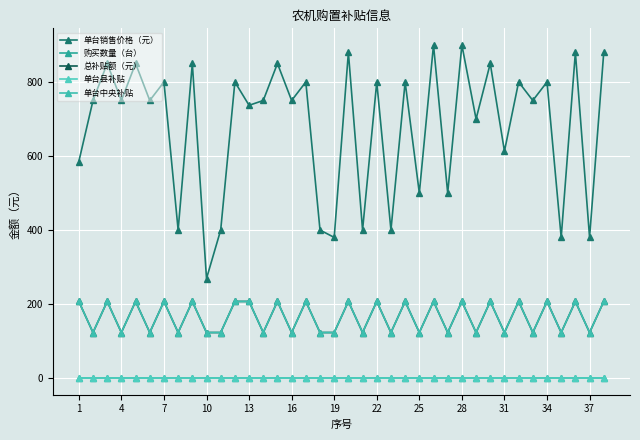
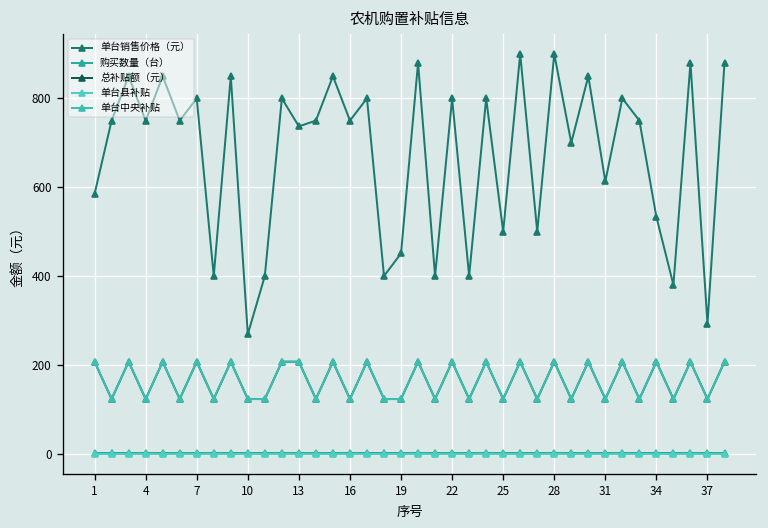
  {
    "单台销售价格（元）": {
      "1": 590,
      "7": 800,
      "10": 270,
      "13": 740,
      "16": 750,
-     "19": 380,
+     "19": 450,
      "22": 800,
      "25": 500,
      "28": 900,
      "31": 610,
-     "34": 800,
-     "37": 380
+     "34": 530,
+     "37": 290
    }
  }
